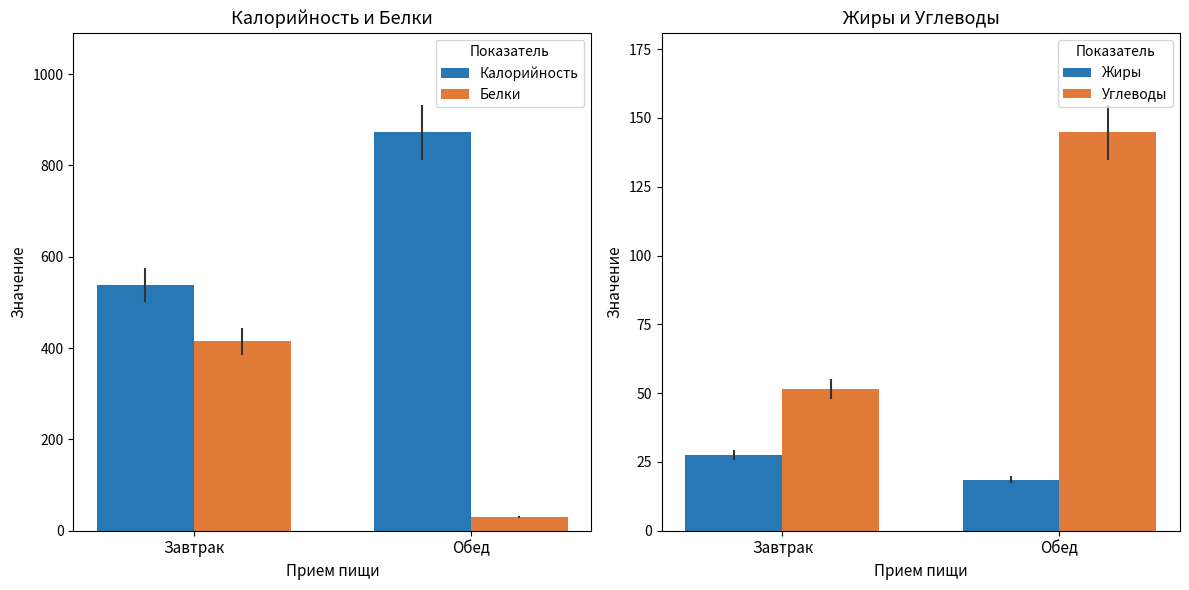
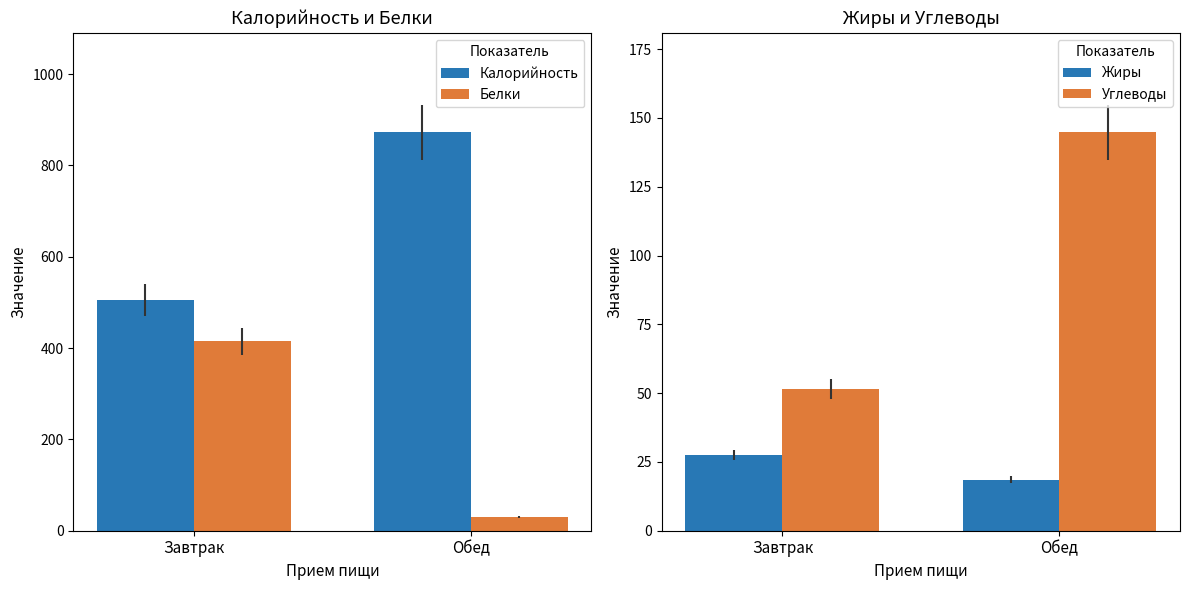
  {
    "Калорийность и Белки": {
      "Калорийность": {
-       "Завтрак": 540,
+       "Завтрак": 510,
        "Обед": 870
      },
      "Белки": {
        "Завтрак": 410,
        "Обед": 30
      }
    },
    "Жиры и Углеводы": {
      "Жиры": {
        "Завтрак": 28,
        "Обед": 18
      },
      "Углеводы": {
        "Завтрак": 52,
        "Обед": 145
      }
    }
  }
